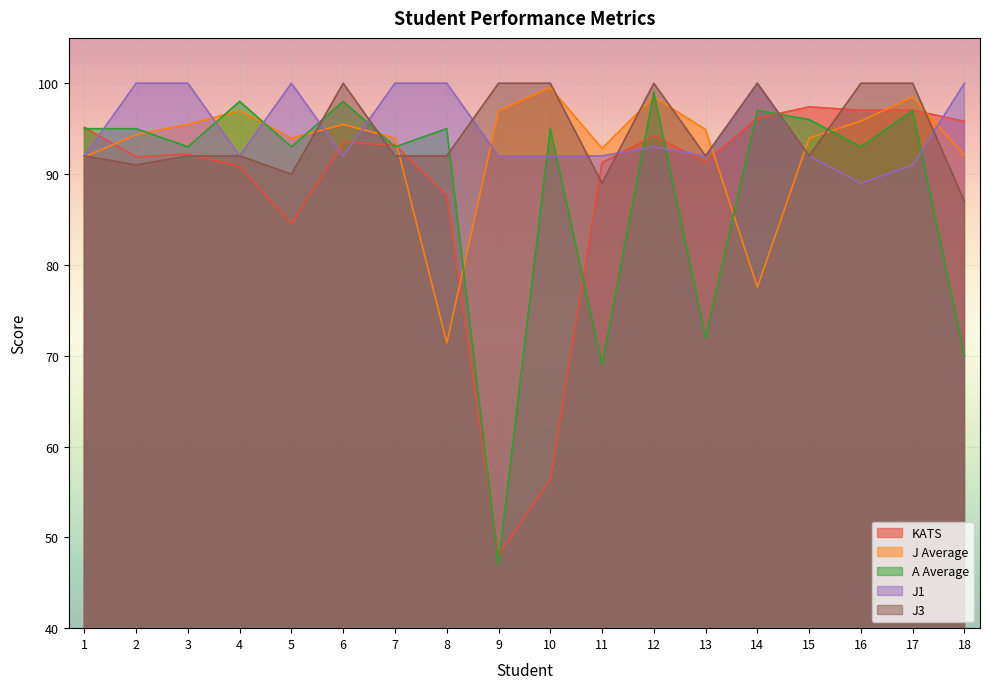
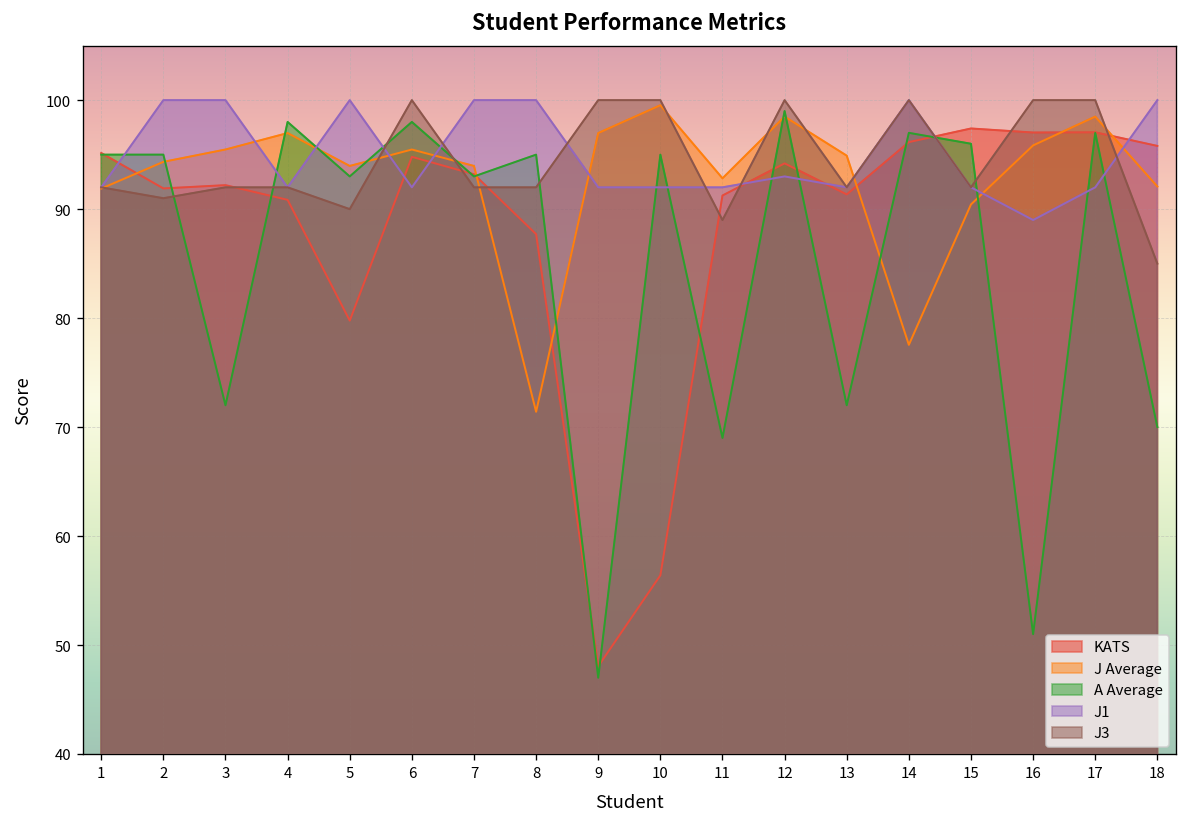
  {
    "KATS": {
      "2": 92,
      "4": 91,
-     "5": 85,
-     "6": 94,
+     "5": 80,
+     "6": 95,
      "8": 88,
      "9": 48,
      "10": 56,
      "11": 91,
      "12": 94,
      "13": 91,
      "14": 96,
      "15": 97,
      "16": 97,
      "18": 96
    },
    "J Average": {
      "2": 94,
      "3": 95,
      "4": 97,
      "5": 94,
      "6": 95,
      "7": 94,
      "8": 71,
      "9": 97,
      "10": 100,
      "11": 93,
      "12": 98,
      "13": 95,
      "14": 78,
-     "15": 94,
+     "15": 90,
      "16": 96,
      "17": 98,
      "18": 92
    },
    "A Average": {
      "2": 95,
-     "3": 93,
+     "3": 72,
      "4": 98,
      "5": 93,
      "6": 98,
      "8": 95,
      "9": 47,
      "10": 95,
      "11": 69,
      "12": 99,
      "13": 72,
      "14": 97,
      "15": 96,
-     "16": 93,
+     "16": 51,
      "18": 70
    },
    "J1": {
      "2": 100,
      "3": 100,
      "5": 100,
      "6": 92,
      "7": 100,
      "8": 100,
      "9": 92,
      "10": 92,
      "11": 92,
      "12": 93,
      "16": 89,
-     "17": 91,
+     "17": 92,
      "18": 100
    },
    "J3": {
      "2": 91,
      "5": 90,
      "6": 100,
      "7": 92,
      "8": 92,
      "9": 100,
      "10": 100,
      "11": 89,
      "12": 100,
      "16": 100,
      "17": 100,
-     "18": 87
+     "18": 85
    }
  }
